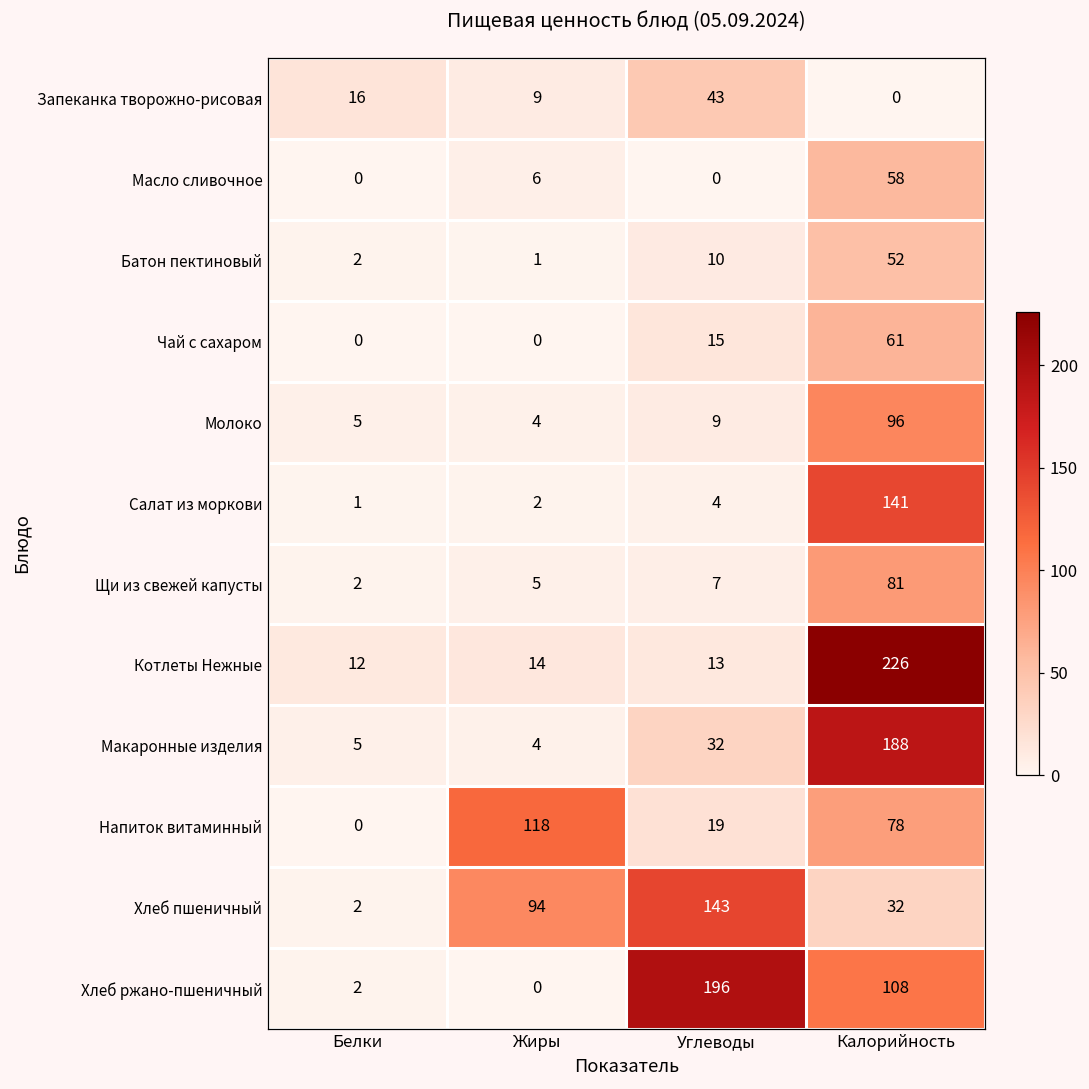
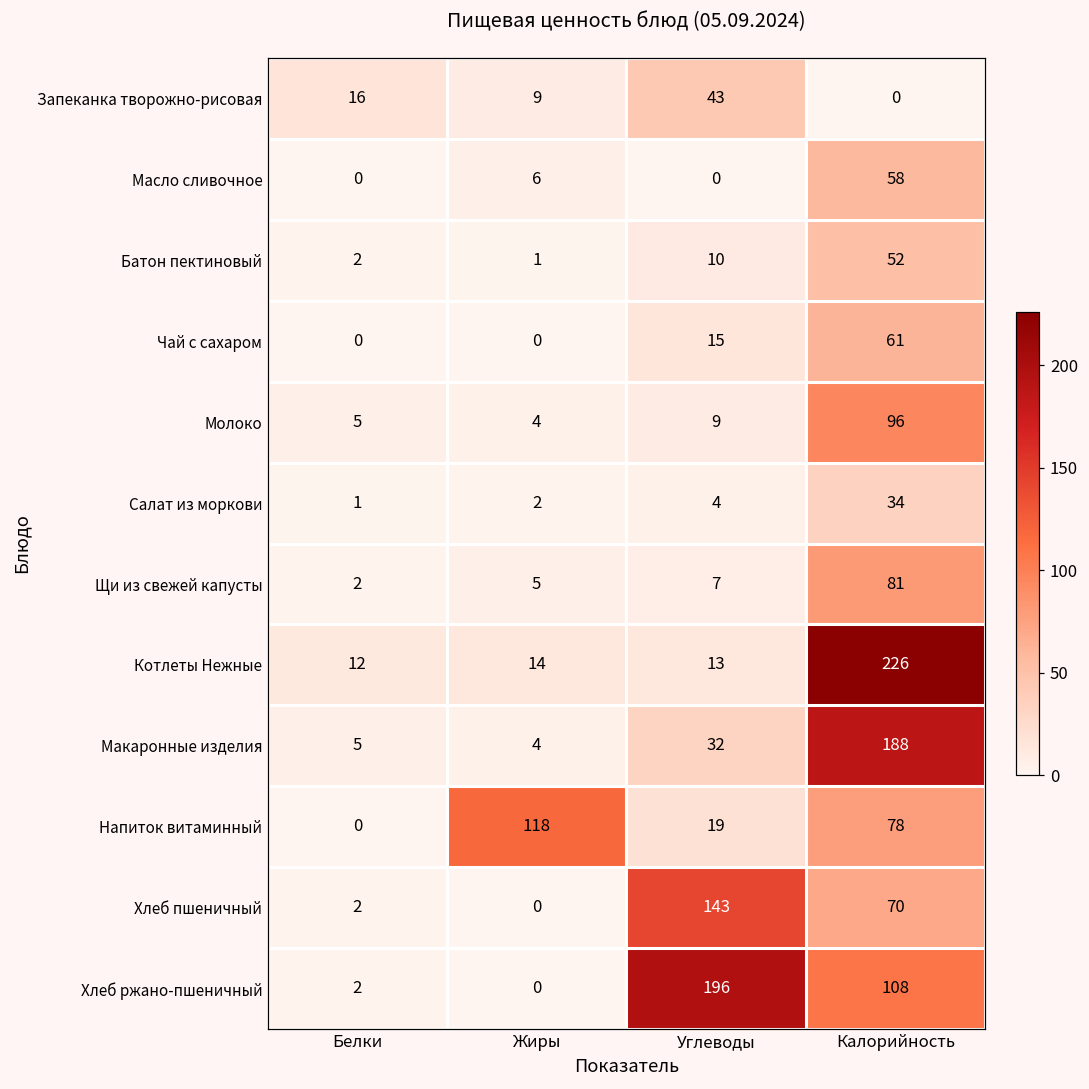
  {
    "Запеканка творожно-рисовая": {
      "Белки": 16,
      "Жиры": 9,
      "Углеводы": 43,
      "Калорийность": 0
    },
    "Масло сливочное": {
      "Белки": 0,
      "Жиры": 6,
      "Углеводы": 0,
      "Калорийность": 58
    },
    "Батон пектиновый": {
      "Белки": 2,
      "Жиры": 1,
      "Углеводы": 10,
      "Калорийность": 52
    },
    "Чай с сахаром": {
      "Белки": 0,
      "Жиры": 0,
      "Углеводы": 15,
      "Калорийность": 61
    },
    "Молоко": {
      "Белки": 5,
      "Жиры": 4,
      "Углеводы": 9,
      "Калорийность": 96
    },
    "Салат из моркови": {
      "Белки": 1,
      "Жиры": 2,
      "Углеводы": 4,
-     "Калорийность": 141
+     "Калорийность": 34
    },
    "Щи из свежей капусты": {
      "Белки": 2,
      "Жиры": 5,
      "Углеводы": 7,
      "Калорийность": 81
    },
    "Котлеты Нежные": {
      "Белки": 12,
      "Жиры": 14,
      "Углеводы": 13,
      "Калорийность": 226
    },
    "Макаронные изделия": {
      "Белки": 5,
      "Жиры": 4,
      "Углеводы": 32,
      "Калорийность": 188
    },
    "Напиток витаминный": {
      "Белки": 0,
      "Жиры": 118,
      "Углеводы": 19,
      "Калорийность": 78
    },
    "Хлеб пшеничный": {
      "Белки": 2,
-     "Жиры": 94,
+     "Жиры": 0,
      "Углеводы": 143,
-     "Калорийность": 32
+     "Калорийность": 70
    },
    "Хлеб ржано-пшеничный": {
      "Белки": 2,
      "Жиры": 0,
      "Углеводы": 196,
      "Калорийность": 108
    }
  }
